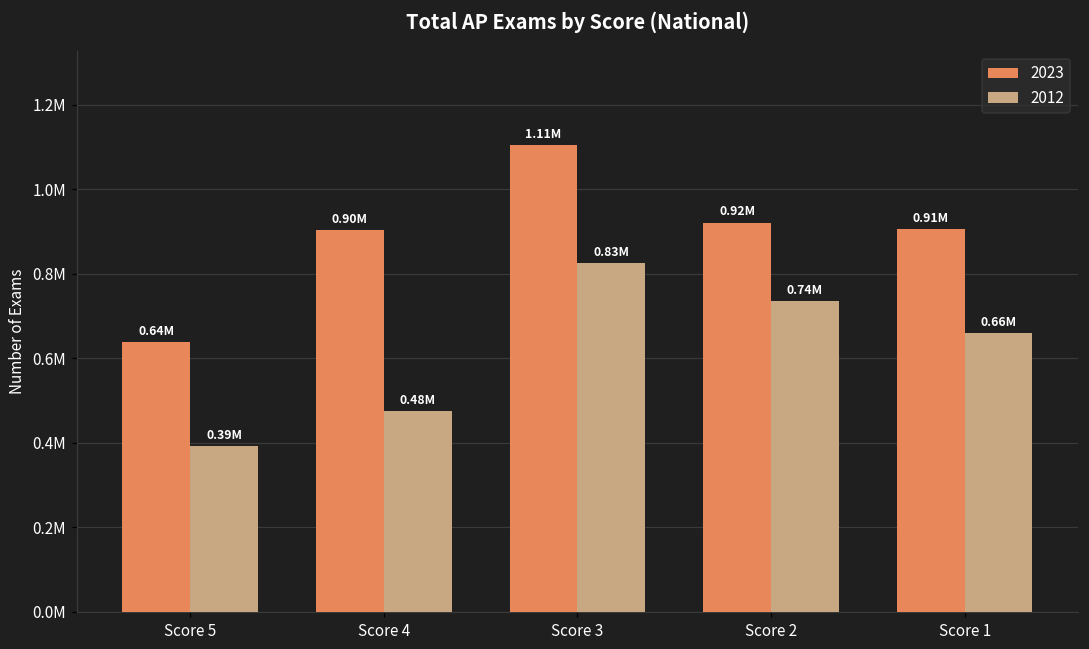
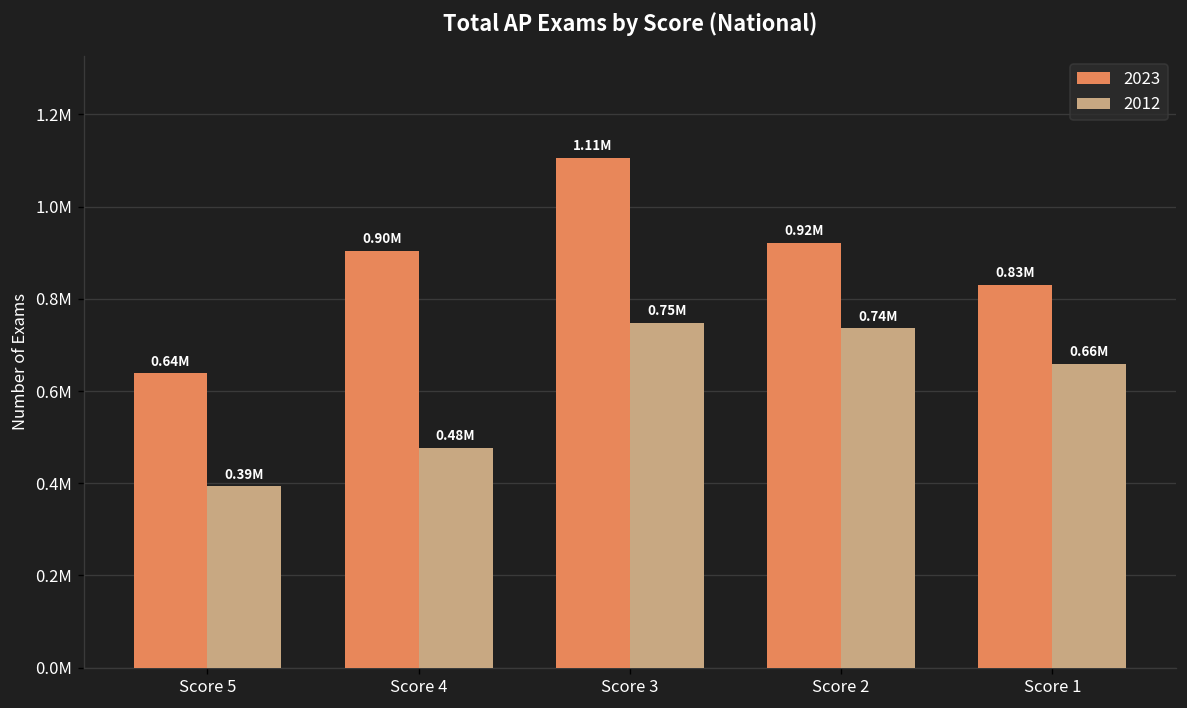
  {
    "2023": {
      "Score 5": "0.64M",
      "Score 4": "0.90M",
      "Score 3": "1.11M",
      "Score 2": "0.92M",
-     "Score 1": "0.91M"
+     "Score 1": "0.83M"
    },
    "2012": {
      "Score 5": "0.39M",
      "Score 4": "0.48M",
-     "Score 3": "0.83M",
+     "Score 3": "0.75M",
      "Score 2": "0.74M",
      "Score 1": "0.66M"
    }
  }
